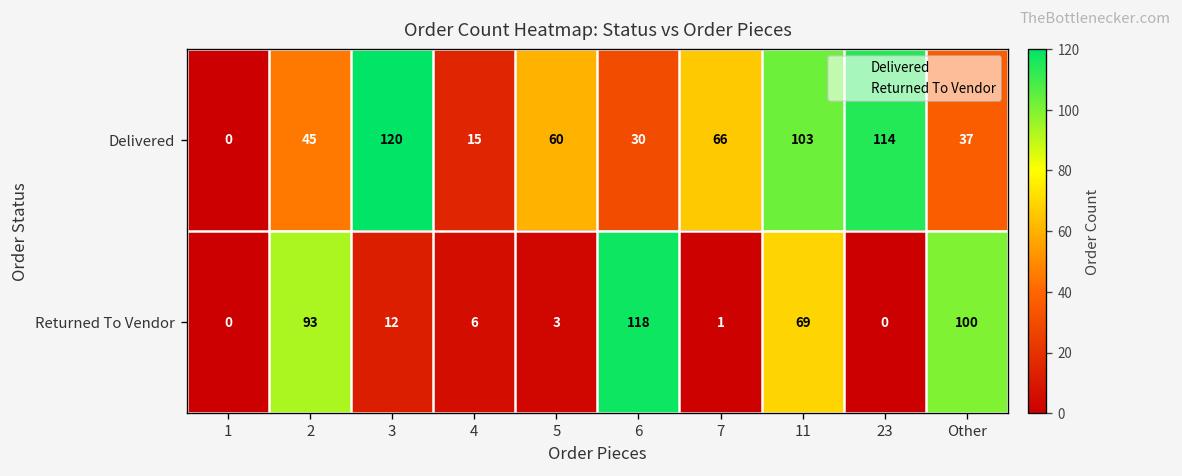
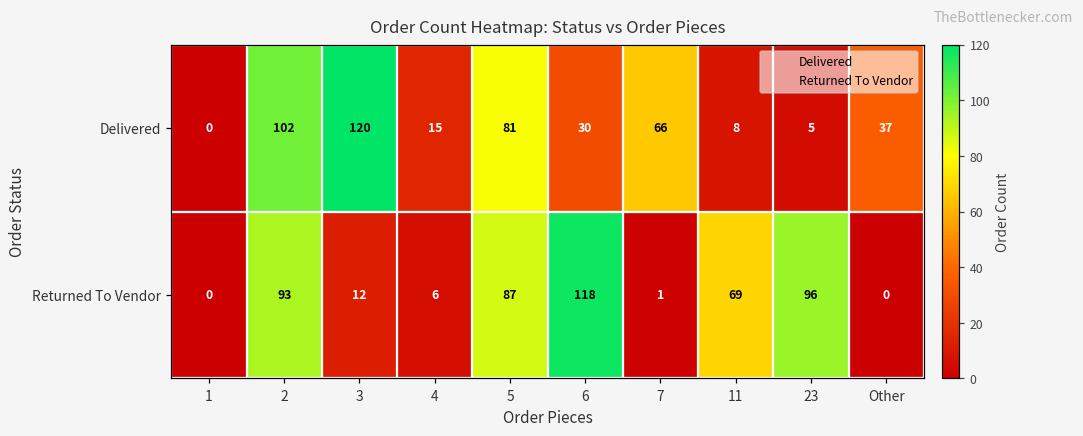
  {
    "Delivered": {
      "1": 0,
-     "2": 45,
+     "2": 102,
      "3": 120,
      "4": 15,
-     "5": 60,
+     "5": 81,
      "6": 30,
      "7": 66,
-     "11": 103,
-     "23": 114,
+     "11": 8,
+     "23": 5,
      "Other": 37
    },
    "Returned To Vendor": {
      "1": 0,
      "2": 93,
      "3": 12,
      "4": 6,
-     "5": 3,
+     "5": 87,
      "6": 118,
      "7": 1,
      "11": 69,
-     "23": 0,
-     "Other": 100
+     "23": 96,
+     "Other": 0
    }
  }
